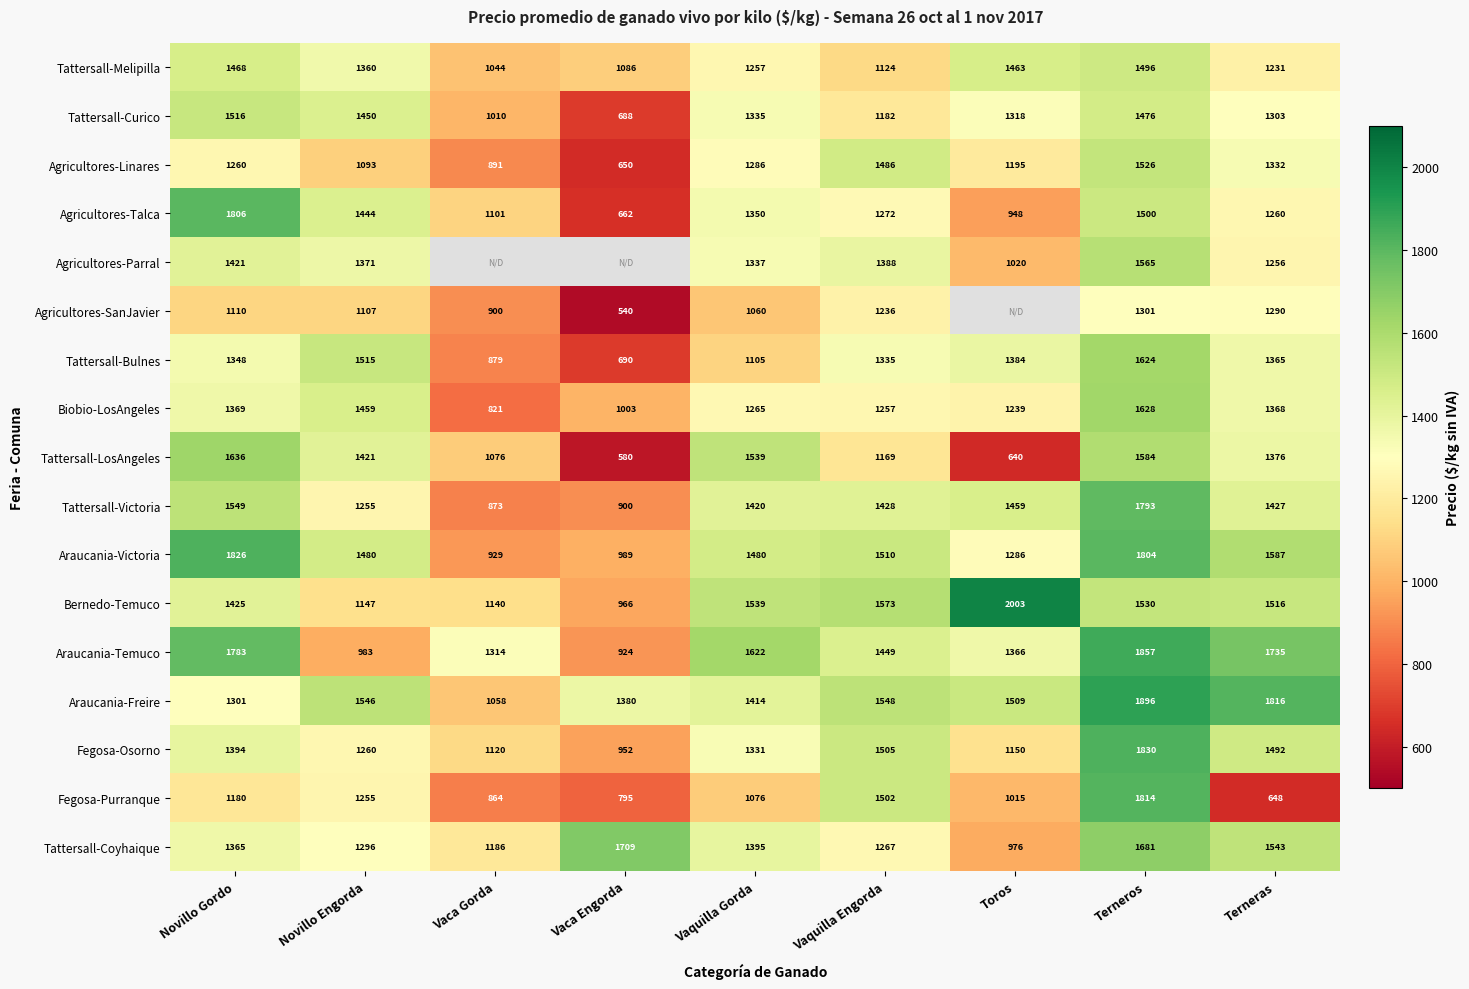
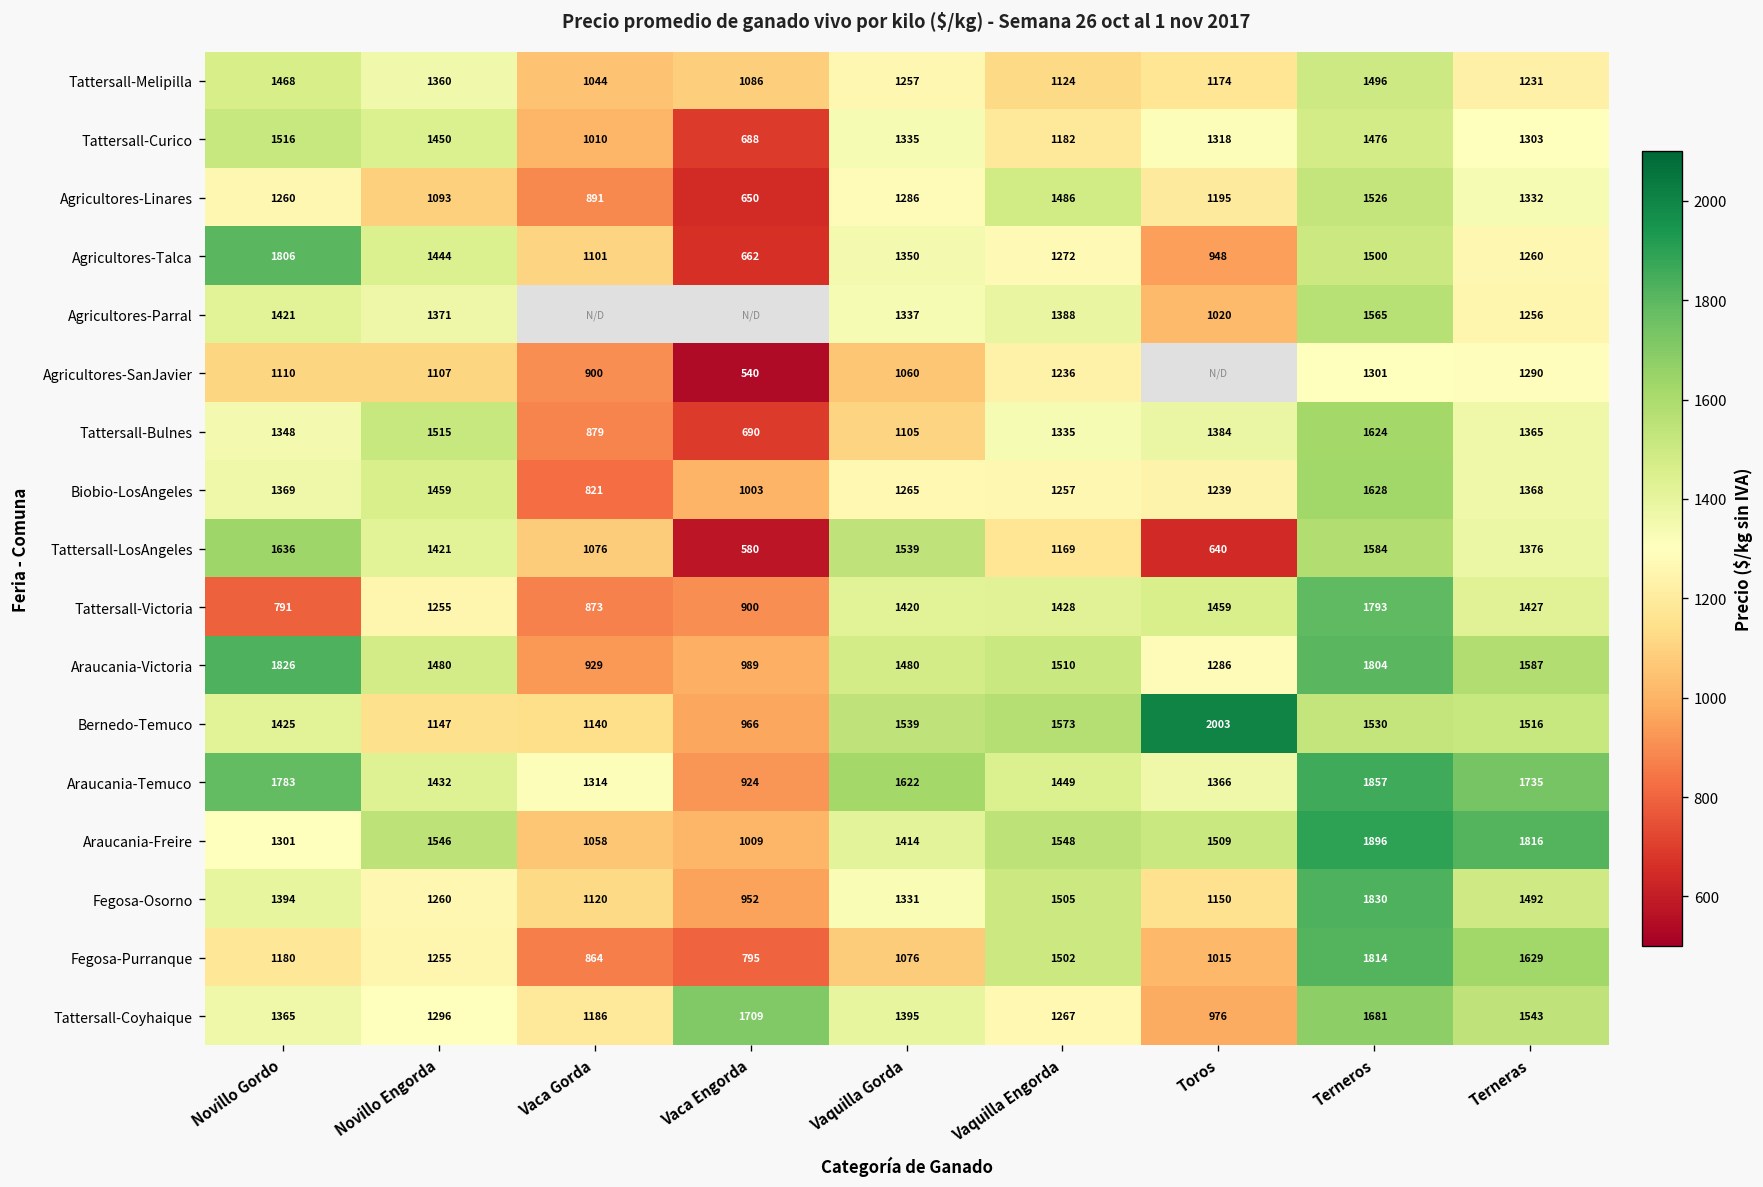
  {
    "Tattersall-Melipilla": {
      "Novillo Gordo": 1468,
      "Novillo Engorda": 1360,
      "Vaca Gorda": 1044,
      "Vaca Engorda": 1086,
      "Vaquilla Gorda": 1257,
      "Vaquilla Engorda": 1124,
-     "Toros": 1463,
+     "Toros": 1174,
      "Terneros": 1496,
      "Terneras": 1231
    },
    "Tattersall-Curico": {
      "Novillo Gordo": 1516,
      "Novillo Engorda": 1450,
      "Vaca Gorda": 1010,
      "Vaca Engorda": 688,
      "Vaquilla Gorda": 1335,
      "Vaquilla Engorda": 1182,
      "Toros": 1318,
      "Terneros": 1476,
      "Terneras": 1303
    },
    "Agricultores-Linares": {
      "Novillo Gordo": 1260,
      "Novillo Engorda": 1093,
      "Vaca Gorda": 891,
      "Vaca Engorda": 650,
      "Vaquilla Gorda": 1286,
      "Vaquilla Engorda": 1486,
      "Toros": 1195,
      "Terneros": 1526,
      "Terneras": 1332
    },
    "Agricultores-Talca": {
      "Novillo Gordo": 1806,
      "Novillo Engorda": 1444,
      "Vaca Gorda": 1101,
      "Vaca Engorda": 662,
      "Vaquilla Gorda": 1350,
      "Vaquilla Engorda": 1272,
      "Toros": 948,
      "Terneros": 1500,
      "Terneras": 1260
    },
    "Agricultores-Parral": {
      "Novillo Gordo": 1421,
      "Novillo Engorda": 1371,
      "Vaquilla Gorda": 1337,
      "Vaquilla Engorda": 1388,
      "Toros": 1020,
      "Terneros": 1565,
      "Terneras": 1256
    },
    "Agricultores-SanJavier": {
      "Novillo Gordo": 1110,
      "Novillo Engorda": 1107,
      "Vaca Gorda": 900,
      "Vaca Engorda": 540,
      "Vaquilla Gorda": 1060,
      "Vaquilla Engorda": 1236,
      "Terneros": 1301,
      "Terneras": 1290
    },
    "Tattersall-Bulnes": {
      "Novillo Gordo": 1348,
      "Novillo Engorda": 1515,
      "Vaca Gorda": 879,
      "Vaca Engorda": 690,
      "Vaquilla Gorda": 1105,
      "Vaquilla Engorda": 1335,
      "Toros": 1384,
      "Terneros": 1624,
      "Terneras": 1365
    },
    "Biobio-LosAngeles": {
      "Novillo Gordo": 1369,
      "Novillo Engorda": 1459,
      "Vaca Gorda": 821,
      "Vaca Engorda": 1003,
      "Vaquilla Gorda": 1265,
      "Vaquilla Engorda": 1257,
      "Toros": 1239,
      "Terneros": 1628,
      "Terneras": 1368
    },
    "Tattersall-LosAngeles": {
      "Novillo Gordo": 1636,
      "Novillo Engorda": 1421,
      "Vaca Gorda": 1076,
      "Vaca Engorda": 580,
      "Vaquilla Gorda": 1539,
      "Vaquilla Engorda": 1169,
      "Toros": 640,
      "Terneros": 1584,
      "Terneras": 1376
    },
    "Tattersall-Victoria": {
-     "Novillo Gordo": 1549,
+     "Novillo Gordo": 791,
      "Novillo Engorda": 1255,
      "Vaca Gorda": 873,
      "Vaca Engorda": 900,
      "Vaquilla Gorda": 1420,
      "Vaquilla Engorda": 1428,
      "Toros": 1459,
      "Terneros": 1793,
      "Terneras": 1427
    },
    "Araucania-Victoria": {
      "Novillo Gordo": 1826,
      "Novillo Engorda": 1480,
      "Vaca Gorda": 929,
      "Vaca Engorda": 989,
      "Vaquilla Gorda": 1480,
      "Vaquilla Engorda": 1510,
      "Toros": 1286,
      "Terneros": 1804,
      "Terneras": 1587
    },
    "Bernedo-Temuco": {
      "Novillo Gordo": 1425,
      "Novillo Engorda": 1147,
      "Vaca Gorda": 1140,
      "Vaca Engorda": 966,
      "Vaquilla Gorda": 1539,
      "Vaquilla Engorda": 1573,
      "Toros": 2003,
      "Terneros": 1530,
      "Terneras": 1516
    },
    "Araucania-Temuco": {
      "Novillo Gordo": 1783,
-     "Novillo Engorda": 983,
+     "Novillo Engorda": 1432,
      "Vaca Gorda": 1314,
      "Vaca Engorda": 924,
      "Vaquilla Gorda": 1622,
      "Vaquilla Engorda": 1449,
      "Toros": 1366,
      "Terneros": 1857,
      "Terneras": 1735
    },
    "Araucania-Freire": {
      "Novillo Gordo": 1301,
      "Novillo Engorda": 1546,
      "Vaca Gorda": 1058,
-     "Vaca Engorda": 1380,
+     "Vaca Engorda": 1009,
      "Vaquilla Gorda": 1414,
      "Vaquilla Engorda": 1548,
      "Toros": 1509,
      "Terneros": 1896,
      "Terneras": 1816
    },
    "Fegosa-Osorno": {
      "Novillo Gordo": 1394,
      "Novillo Engorda": 1260,
      "Vaca Gorda": 1120,
      "Vaca Engorda": 952,
      "Vaquilla Gorda": 1331,
      "Vaquilla Engorda": 1505,
      "Toros": 1150,
      "Terneros": 1830,
      "Terneras": 1492
    },
    "Fegosa-Purranque": {
      "Novillo Gordo": 1180,
      "Novillo Engorda": 1255,
      "Vaca Gorda": 864,
      "Vaca Engorda": 795,
      "Vaquilla Gorda": 1076,
      "Vaquilla Engorda": 1502,
      "Toros": 1015,
      "Terneros": 1814,
-     "Terneras": 648
+     "Terneras": 1629
    },
    "Tattersall-Coyhaique": {
      "Novillo Gordo": 1365,
      "Novillo Engorda": 1296,
      "Vaca Gorda": 1186,
      "Vaca Engorda": 1709,
      "Vaquilla Gorda": 1395,
      "Vaquilla Engorda": 1267,
      "Toros": 976,
      "Terneros": 1681,
      "Terneras": 1543
    }
  }
